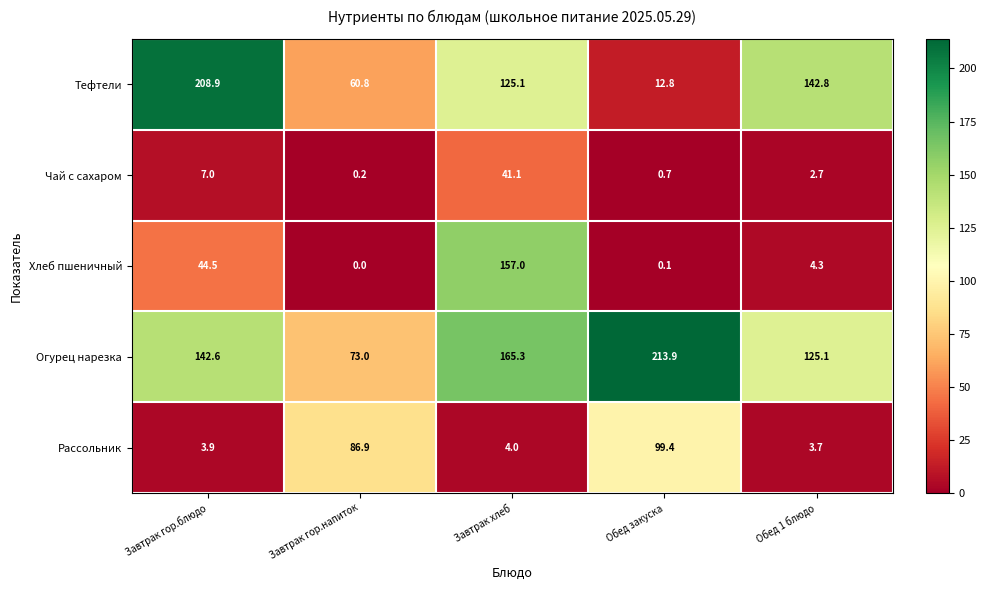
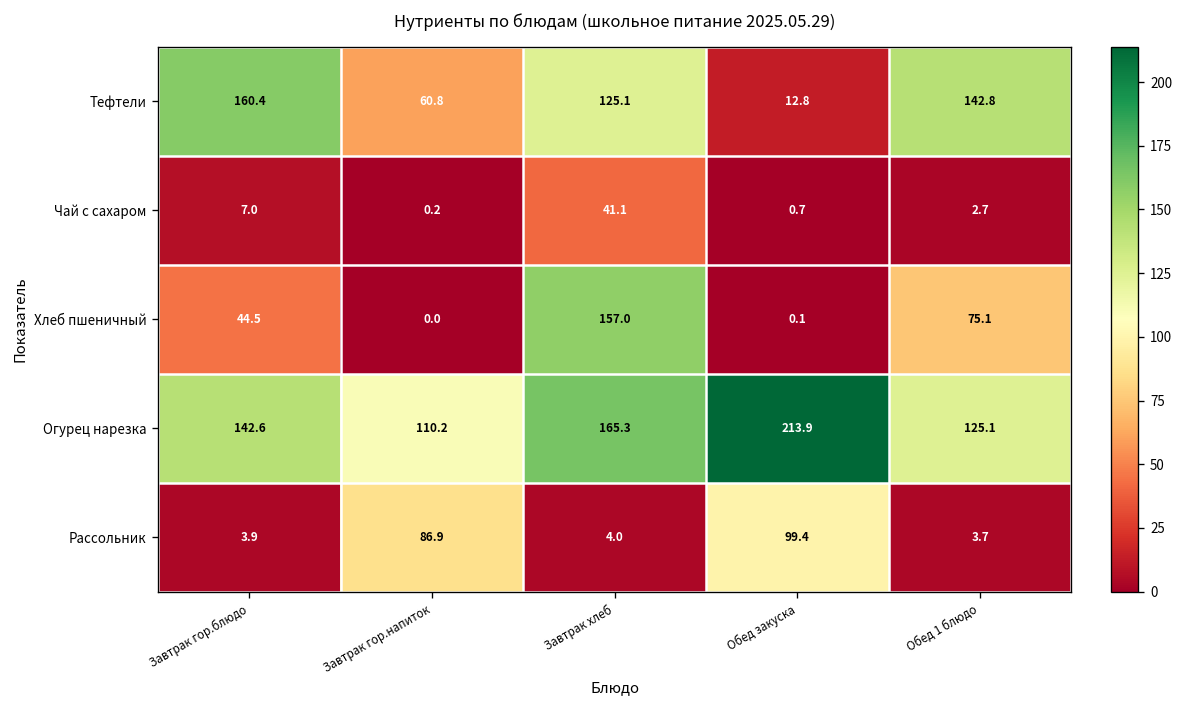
  {
    "Тефтели": {
-     "Завтрак гор.блюдо": 208.9,
+     "Завтрак гор.блюдо": 160.4,
      "Завтрак гор.напиток": 60.8,
      "Завтрак хлеб": 125.1,
      "Обед закуска": 12.8,
      "Обед 1 блюдо": 142.8
    },
    "Чай с сахаром": {
      "Завтрак гор.блюдо": 7.0,
      "Завтрак гор.напиток": 0.2,
      "Завтрак хлеб": 41.1,
      "Обед закуска": 0.7,
      "Обед 1 блюдо": 2.7
    },
    "Хлеб пшеничный": {
      "Завтрак гор.блюдо": 44.5,
      "Завтрак гор.напиток": 0.0,
      "Завтрак хлеб": 157.0,
      "Обед закуска": 0.1,
-     "Обед 1 блюдо": 4.3
+     "Обед 1 блюдо": 75.1
    },
    "Огурец нарезка": {
      "Завтрак гор.блюдо": 142.6,
-     "Завтрак гор.напиток": 73.0,
+     "Завтрак гор.напиток": 110.2,
      "Завтрак хлеб": 165.3,
      "Обед закуска": 213.9,
      "Обед 1 блюдо": 125.1
    },
    "Рассольник": {
      "Завтрак гор.блюдо": 3.9,
      "Завтрак гор.напиток": 86.9,
      "Завтрак хлеб": 4.0,
      "Обед закуска": 99.4,
      "Обед 1 блюдо": 3.7
    }
  }
